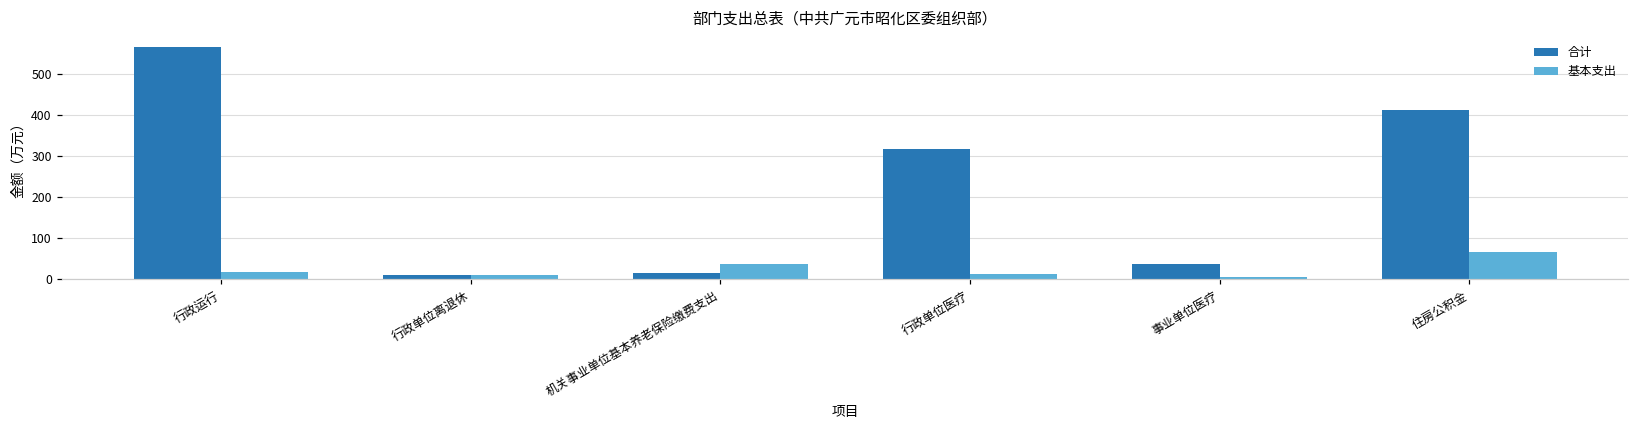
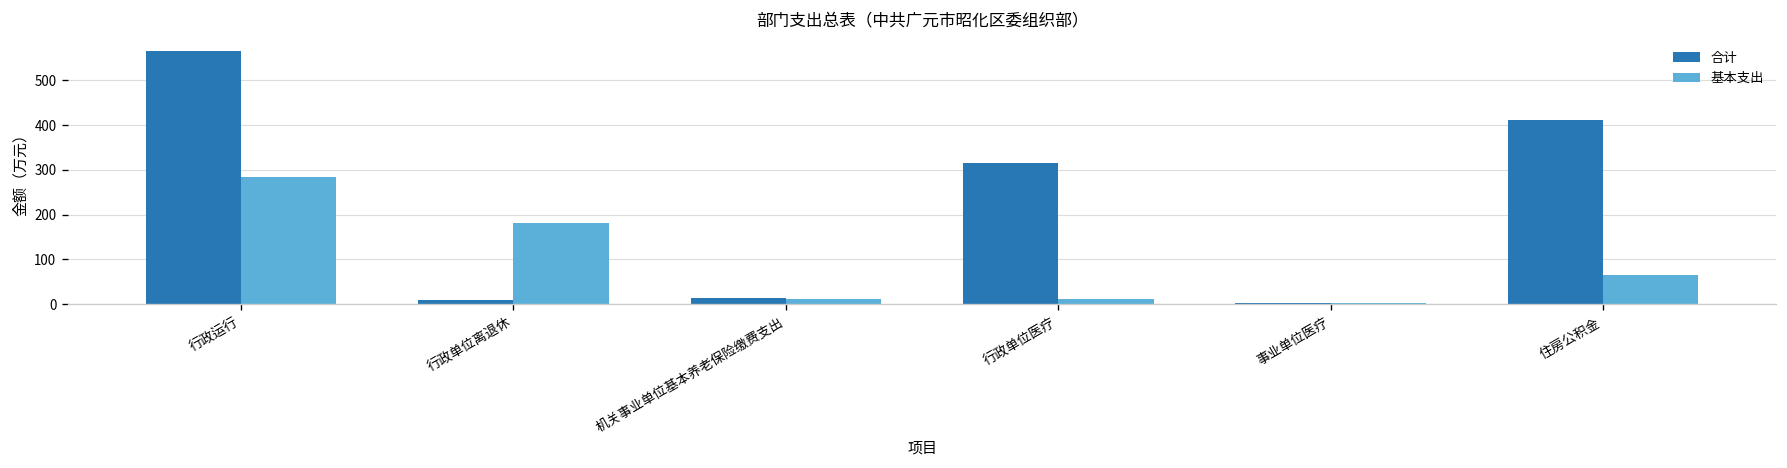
  {
    "合计": {
      "行政运行": 570,
      "行政单位离退休": 10,
      "机关事业单位基本养老保险缴费支出": 10,
      "行政单位医疗": 320,
-     "事业单位医疗": 40,
+     "事业单位医疗": 0,
      "住房公积金": 410
    },
    "基本支出": {
-     "行政运行": 20,
-     "行政单位离退休": 10,
-     "机关事业单位基本养老保险缴费支出": 40,
+     "行政运行": 280,
+     "行政单位离退休": 180,
+     "机关事业单位基本养老保险缴费支出": 10,
      "行政单位医疗": 10,
      "住房公积金": 70
    }
  }
